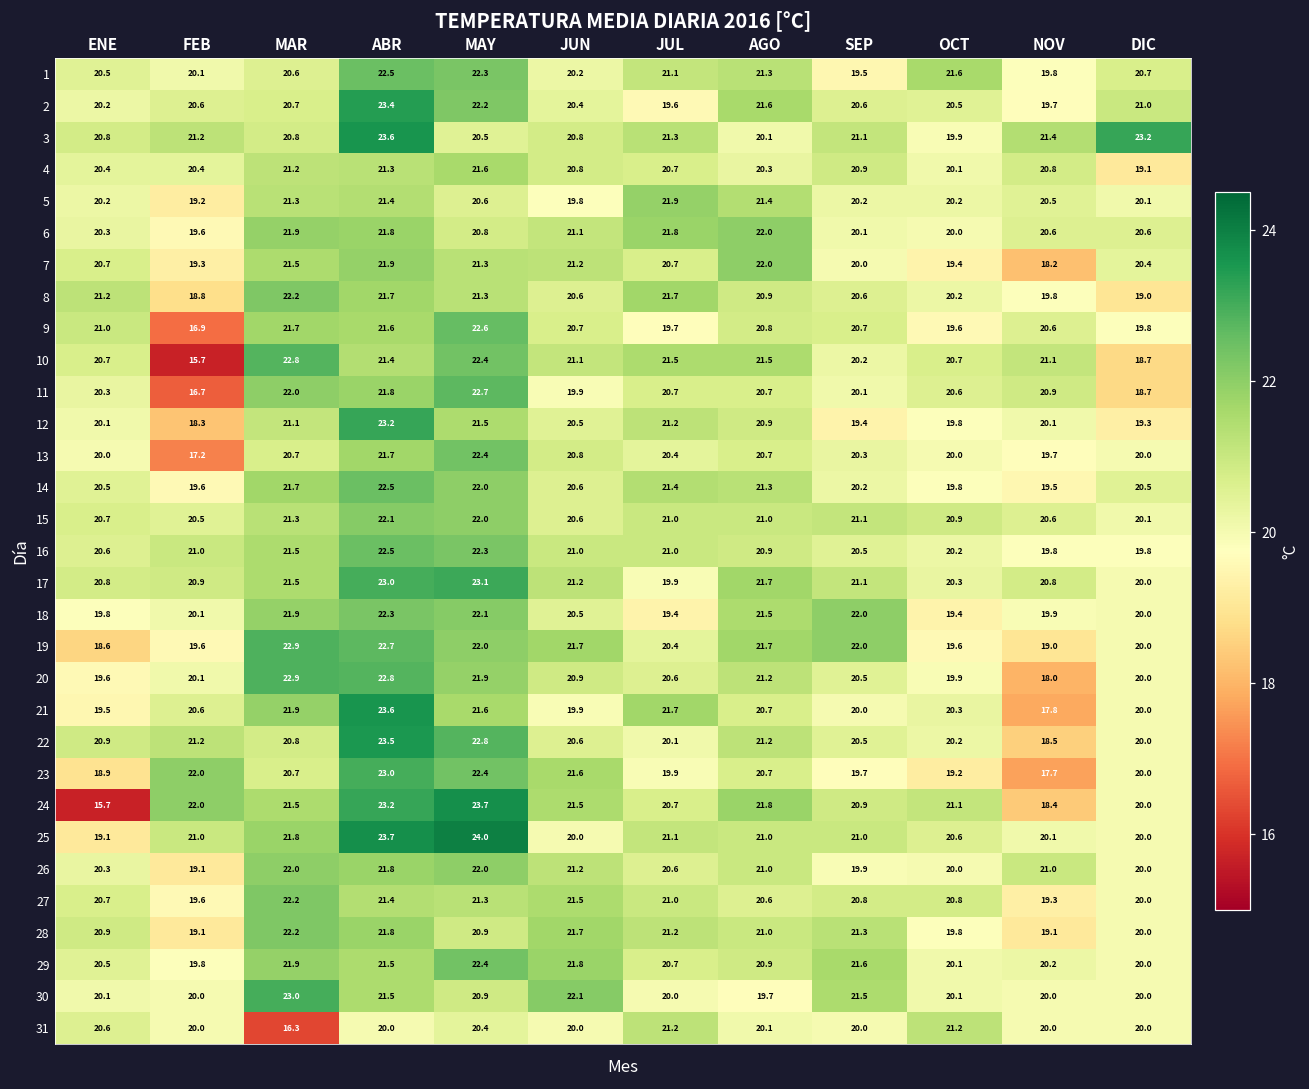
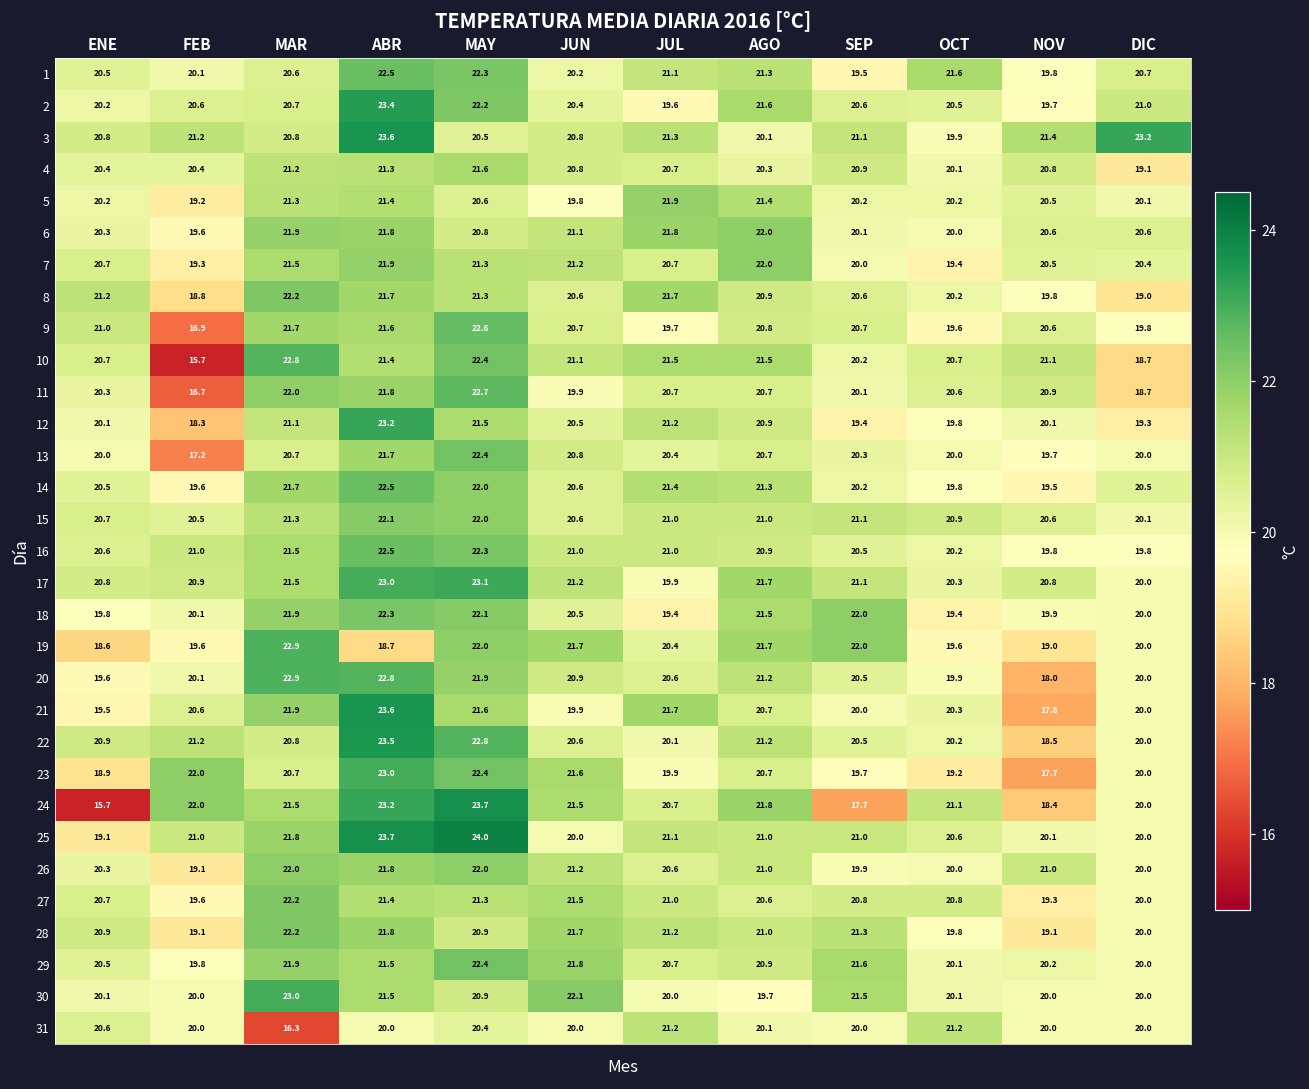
  {
    "7": {
      "ENE": 20.7,
      "FEB": 19.3,
      "MAR": 21.5,
      "ABR": 21.9,
      "MAY": 21.3,
      "JUN": 21.2,
      "JUL": 20.7,
      "AGO": 22.0,
      "SEP": 20.0,
      "OCT": 19.4,
-     "NOV": 18.2,
+     "NOV": 20.5,
      "DIC": 20.4
    },
    "19": {
      "ENE": 18.6,
      "FEB": 19.6,
      "MAR": 22.9,
-     "ABR": 22.7,
+     "ABR": 18.7,
      "MAY": 22.0,
      "JUN": 21.7,
      "JUL": 20.4,
      "AGO": 21.7,
      "SEP": 22.0,
      "OCT": 19.6,
      "NOV": 19.0,
      "DIC": 20.0
    },
    "24": {
      "ENE": 15.7,
      "FEB": 22.0,
      "MAR": 21.5,
      "ABR": 23.2,
      "MAY": 23.7,
      "JUN": 21.5,
      "JUL": 20.7,
      "AGO": 21.8,
-     "SEP": 20.9,
+     "SEP": 17.7,
      "OCT": 21.1,
      "NOV": 18.4,
      "DIC": 20.0
    }
  }
